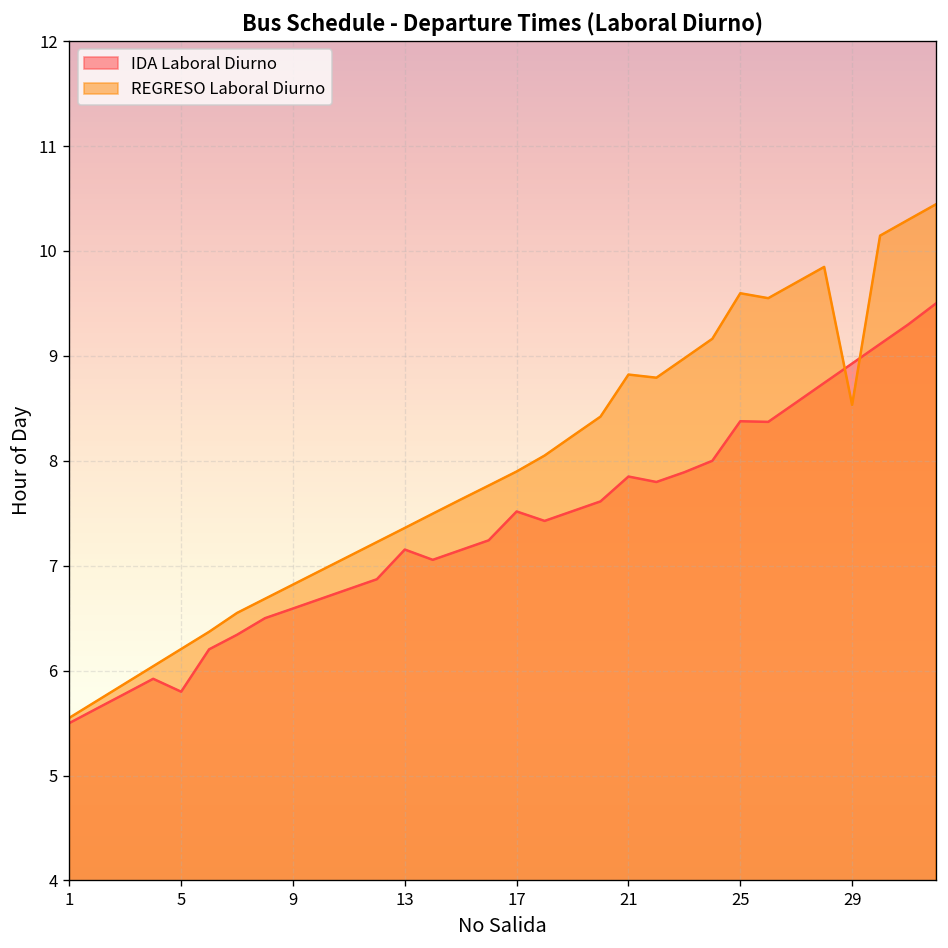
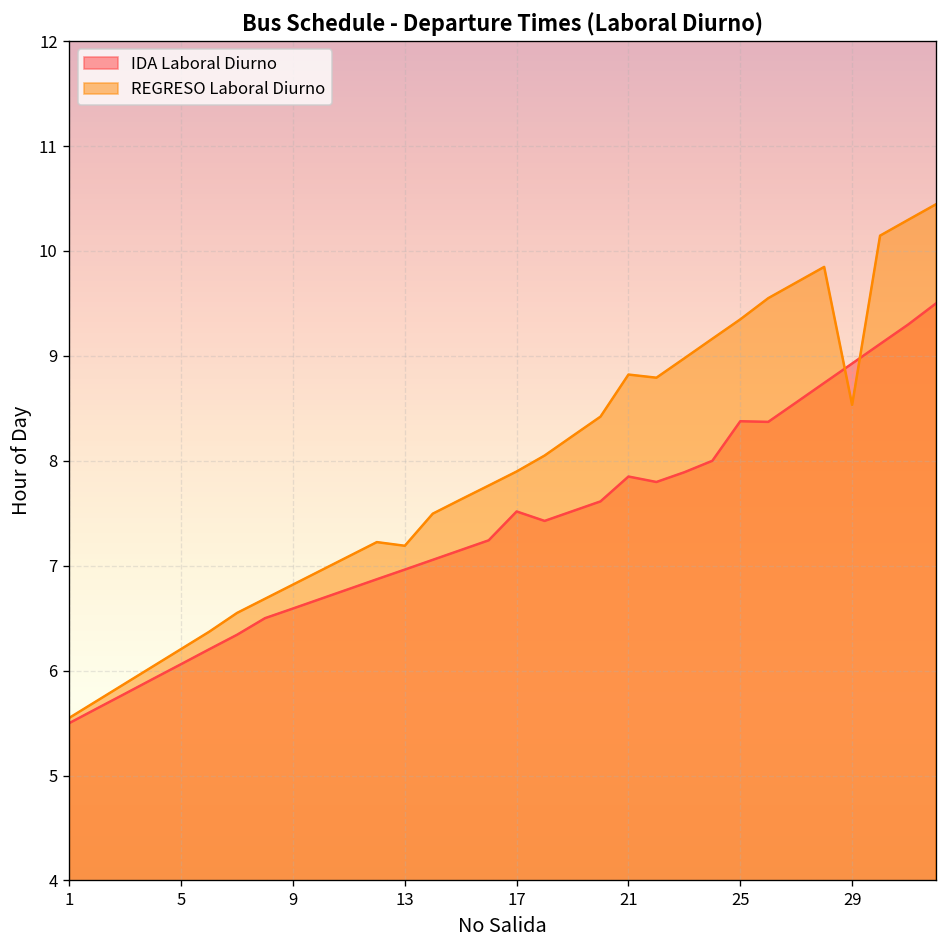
  {
    "IDA Laboral Diurno": {
      "1": 5.5,
-     "5": 5.8,
+     "5": 6.1,
      "9": 6.6,
-     "13": 7.2,
+     "13": 7.0,
      "17": 7.5,
      "21": 7.9,
      "25": 8.4,
      "29": 8.9
    },
    "REGRESO Laboral Diurno": {
      "1": 5.6,
      "5": 6.2,
      "9": 6.8,
-     "13": 7.4,
+     "13": 7.2,
      "17": 7.9,
      "21": 8.8,
-     "25": 9.6,
+     "25": 9.3,
      "29": 8.5
    }
  }
